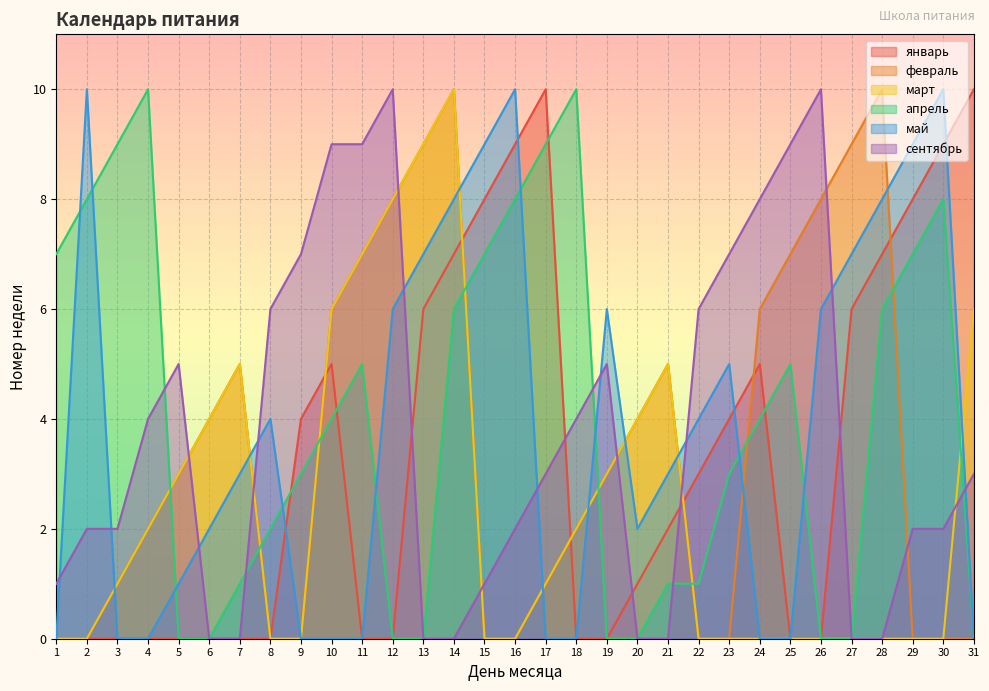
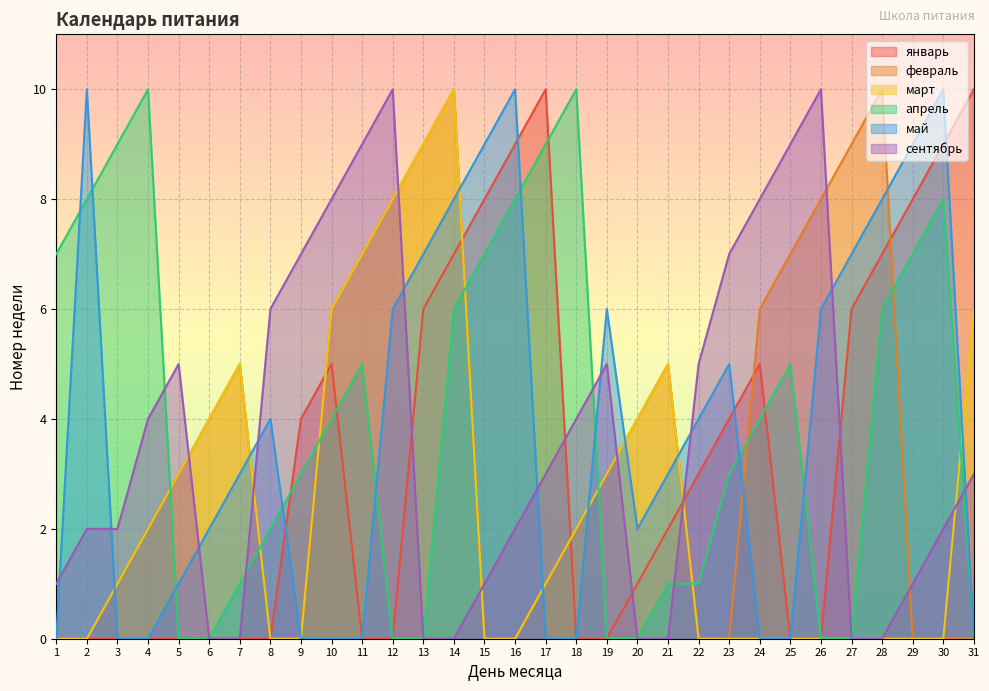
  {
    "апрель": {
      "1": 7,
      "2": 8,
      "3": 9,
      "4": 10,
      "7": 1,
      "8": 2,
      "9": 3,
      "10": 4,
      "11": 5,
      "14": 6,
      "15": 7,
      "16": 8,
      "17": 9,
      "18": 10,
      "21": 1,
      "22": 1,
      "23": 3,
      "24": 4,
      "25": 5,
      "28": 6,
      "29": 7,
      "30": 8
    },
    "май": {
      "2": 10,
      "5": 1,
      "6": 2,
      "7": 3,
      "8": 4,
      "10": 0,
      "12": 6,
      "13": 7,
      "14": 8,
      "15": 9,
      "16": 10,
      "17": 0,
      "19": 6,
      "20": 2,
      "21": 3,
      "22": 4,
      "23": 5,
      "26": 6,
      "27": 7,
      "28": 8
    },
    "сентябрь": {
      "1": 1,
      "2": 2,
      "3": 2,
      "4": 4,
      "5": 5,
      "8": 6,
      "9": 7,
-     "10": 9,
+     "10": 8,
      "11": 9,
      "12": 10,
      "14": 0,
      "15": 1,
      "16": 2,
      "17": 3,
      "18": 4,
      "19": 5,
      "21": 0,
-     "22": 6,
+     "22": 5,
      "23": 7,
      "24": 8,
      "25": 9,
      "26": 10,
-     "29": 2,
+     "29": 1,
      "30": 2,
      "31": 3
    }
  }
